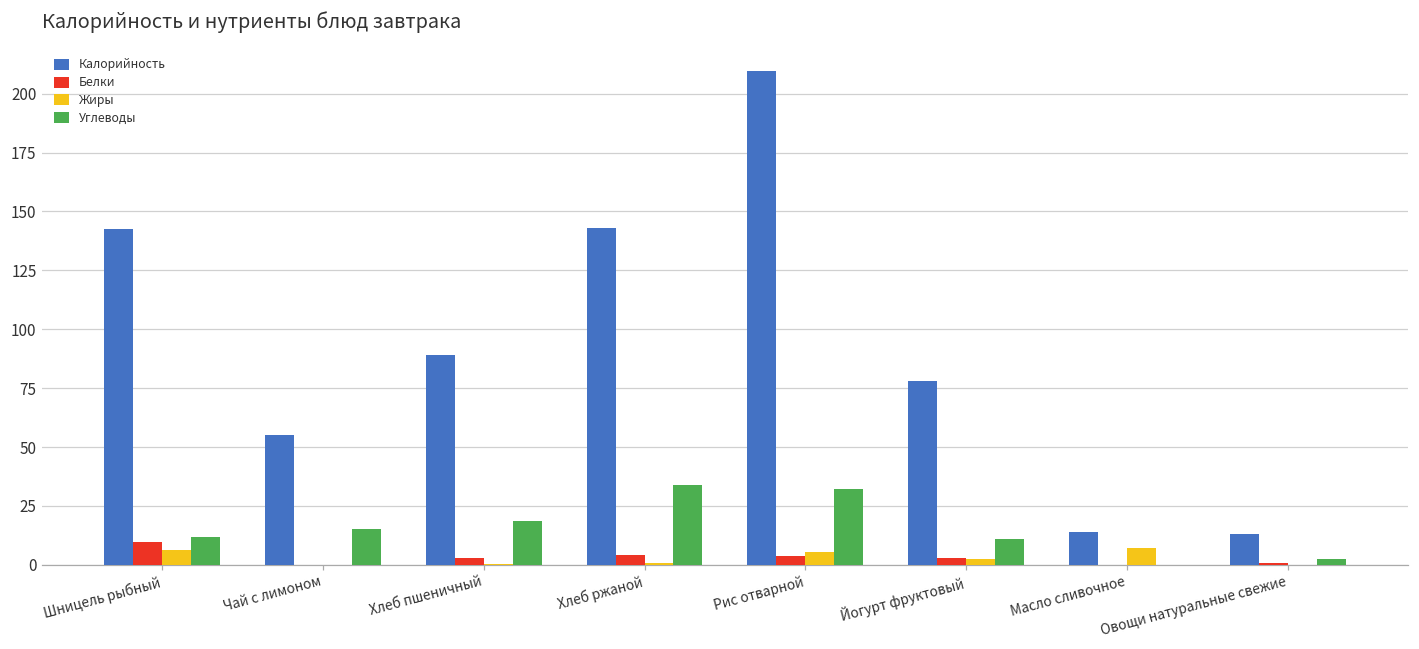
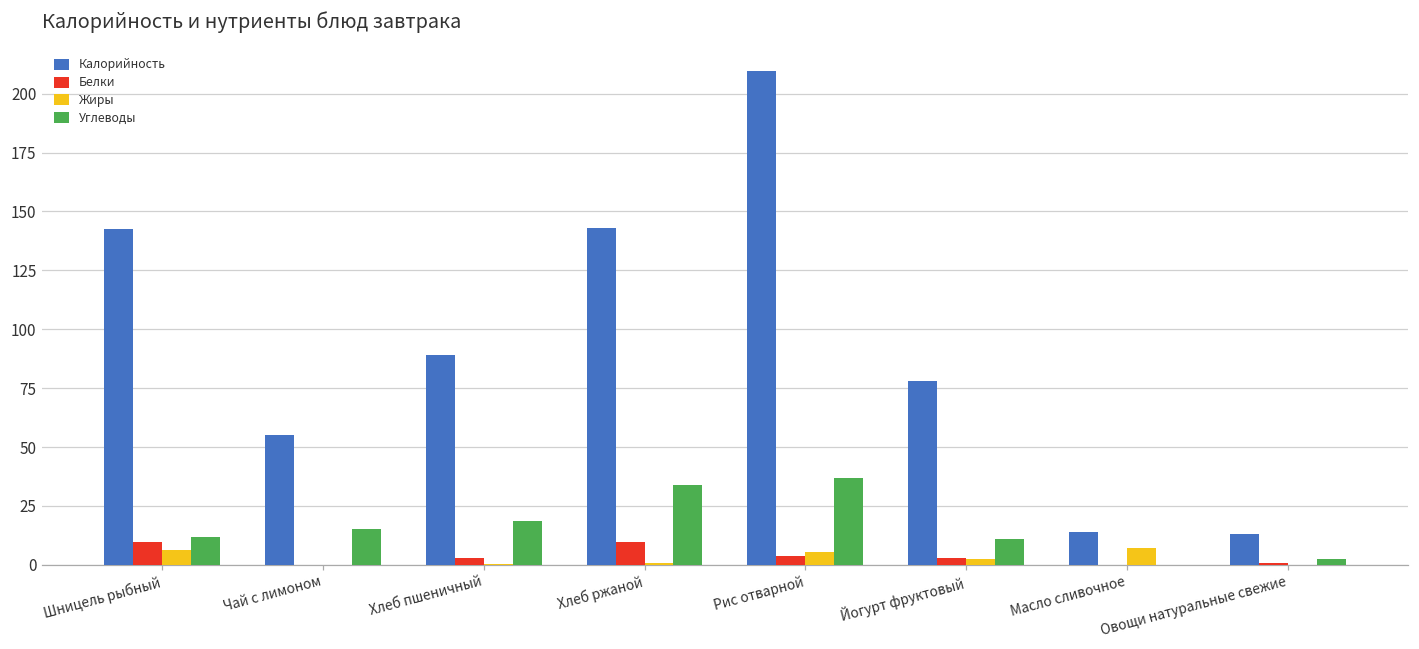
  {
    "Калорийность": {
      "Шницель рыбный": 142,
      "Чай с лимоном": 55,
      "Хлеб пшеничный": 89,
      "Хлеб ржаной": 143,
      "Рис отварной": 210,
      "Йогурт фруктовый": 78,
      "Масло сливочное": 14,
      "Овощи натуральные свежие": 13
    },
    "Белки": {
      "Шницель рыбный": 10,
      "Хлеб пшеничный": 3,
-     "Хлеб ржаной": 4,
+     "Хлеб ржаной": 10,
      "Рис отварной": 4,
      "Йогурт фруктовый": 3
    },
    "Жиры": {
      "Шницель рыбный": 6,
      "Рис отварной": 5,
      "Йогурт фруктовый": 2,
      "Масло сливочное": 7
    },
    "Углеводы": {
      "Шницель рыбный": 12,
      "Чай с лимоном": 15,
      "Хлеб пшеничный": 18,
      "Хлеб ржаной": 34,
-     "Рис отварной": 32,
+     "Рис отварной": 37,
      "Йогурт фруктовый": 11,
      "Овощи натуральные свежие": 2
    }
  }
